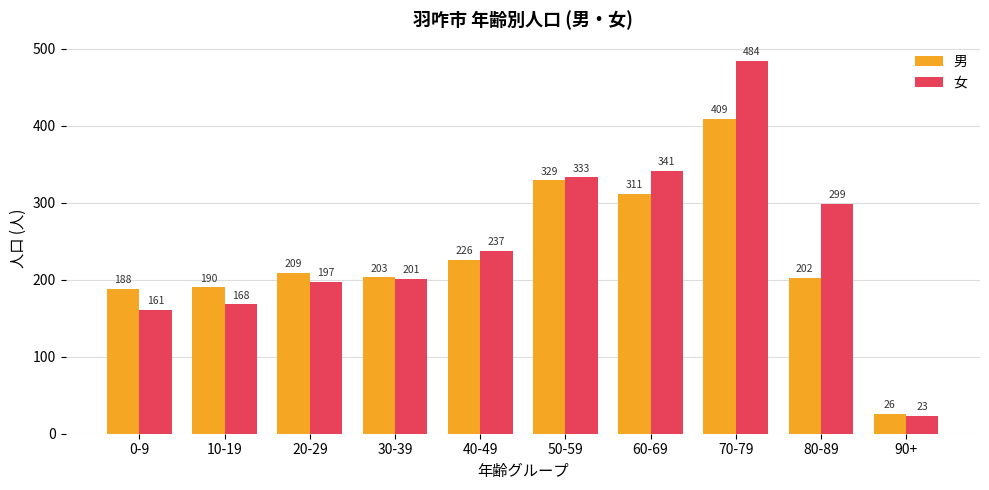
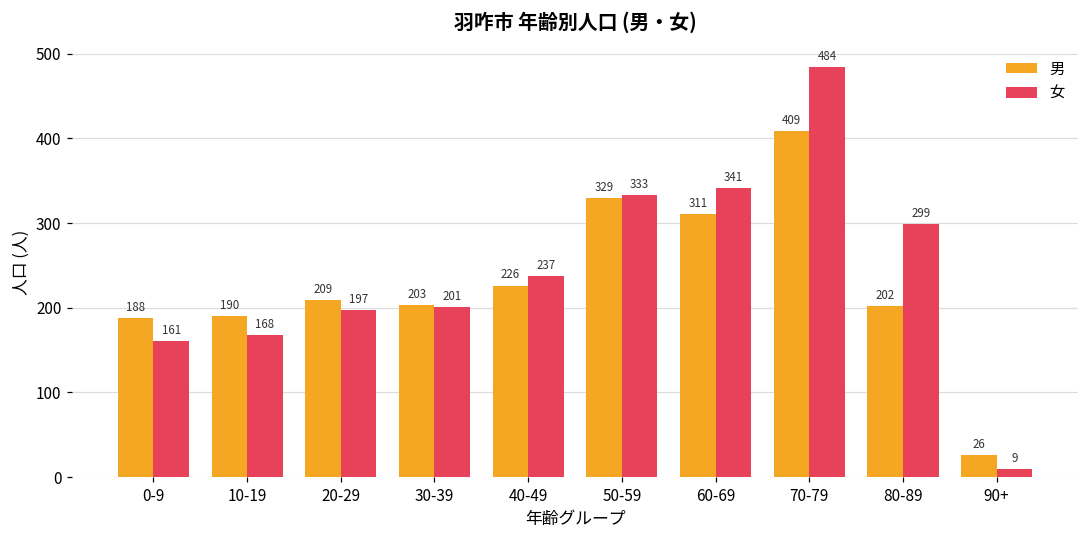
  {
    "男": {
      "0-9": 188,
      "10-19": 190,
      "20-29": 209,
      "30-39": 203,
      "40-49": 226,
      "50-59": 329,
      "60-69": 311,
      "70-79": 409,
      "80-89": 202,
      "90+": 26
    },
    "女": {
      "0-9": 161,
      "10-19": 168,
      "20-29": 197,
      "30-39": 201,
      "40-49": 237,
      "50-59": 333,
      "60-69": 341,
      "70-79": 484,
      "80-89": 299,
-     "90+": 23
+     "90+": 9
    }
  }
